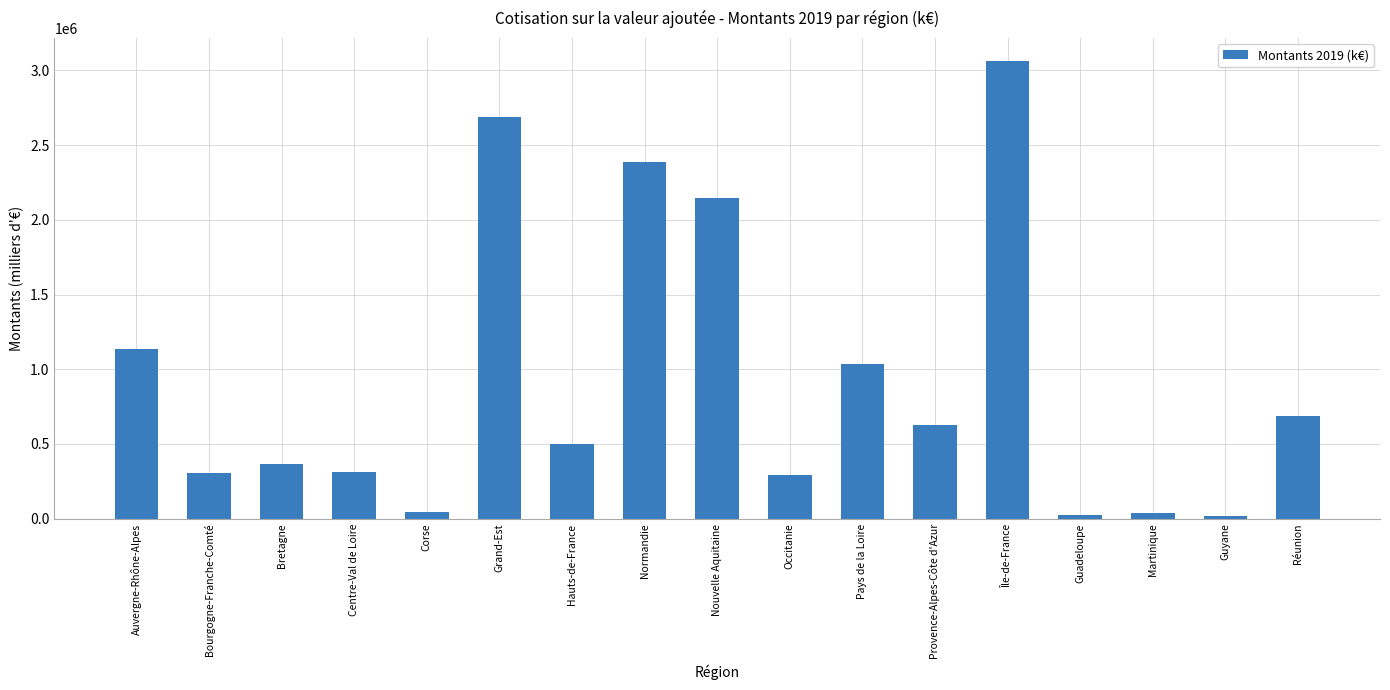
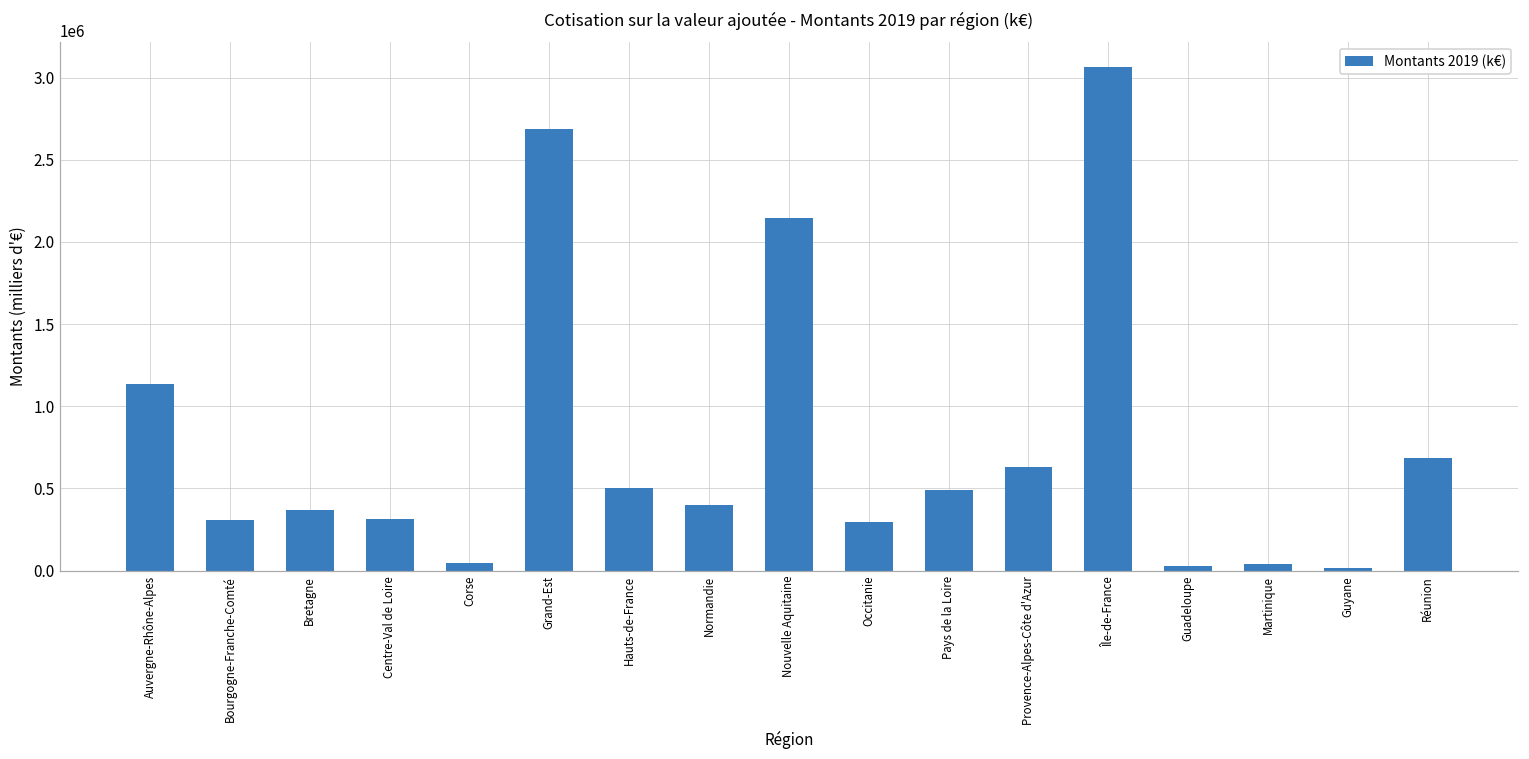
  {
    "Auvergne-Rhône-Alpes": 1140000,
    "Bourgogne-Franche-Comté": 310000,
    "Bretagne": 370000,
    "Centre-Val de Loire": 310000,
    "Corse": 50000,
    "Grand-Est": 2690000,
    "Hauts-de-France": 500000,
-   "Normandie": 2390000,
+   "Normandie": 400000,
    "Nouvelle Aquitaine": 2150000,
    "Occitanie": 290000,
-   "Pays de la Loire": 1040000,
+   "Pays de la Loire": 490000,
    "Provence-Alpes-Côte d'Azur": 630000,
    "Île-de-France": 3060000,
    "Guadeloupe": 30000,
    "Martinique": 40000,
    "Réunion": 690000
  }
